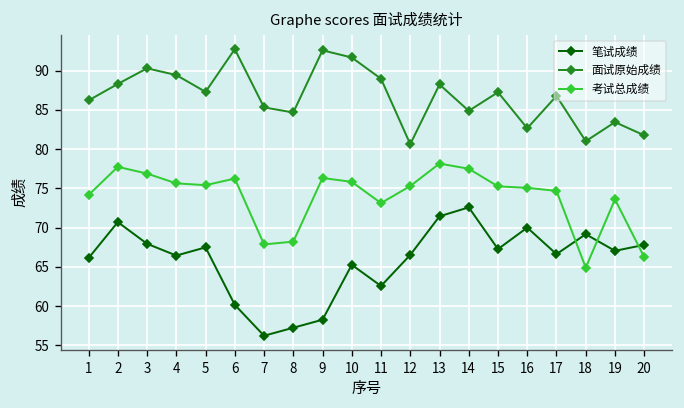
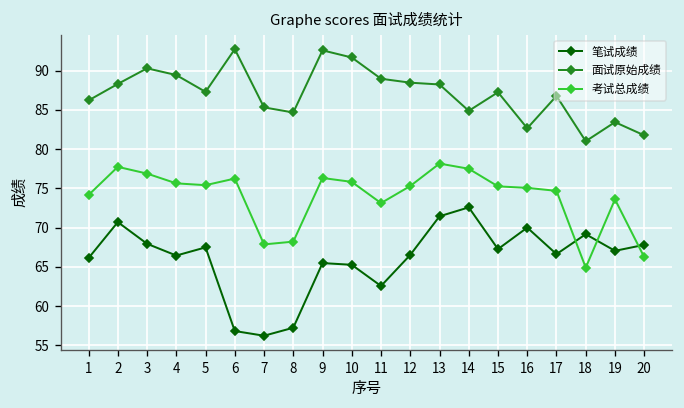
  {
    "笔试成绩": {
      "1": 66,
      "2": 71,
      "3": 68,
      "4": 66,
      "5": 67,
-     "6": 60,
+     "6": 57,
      "7": 56,
      "8": 57,
-     "9": 58,
+     "9": 65,
      "10": 65,
      "11": 63,
      "12": 67,
      "13": 71,
      "14": 73,
      "15": 67,
      "16": 70,
      "17": 67,
      "18": 69,
      "19": 67,
      "20": 68
    },
    "面试原始成绩": {
      "1": 86,
      "2": 88,
      "3": 90,
      "4": 89,
      "5": 87,
      "6": 93,
      "7": 85,
      "8": 85,
      "9": 93,
      "10": 92,
      "11": 89,
-     "12": 81,
+     "12": 88,
      "13": 88,
      "14": 85,
      "15": 87,
      "16": 83,
      "18": 81,
      "19": 83,
      "20": 82
    },
    "考试总成绩": {
      "1": 74,
      "2": 78,
      "3": 77,
      "4": 76,
      "5": 75,
      "6": 76,
      "7": 68,
      "8": 68,
      "9": 76,
      "10": 76,
      "11": 73,
      "12": 75,
      "13": 78,
      "14": 78,
      "15": 75,
      "16": 75,
      "17": 75,
      "18": 65,
      "19": 74,
      "20": 66
    }
  }
